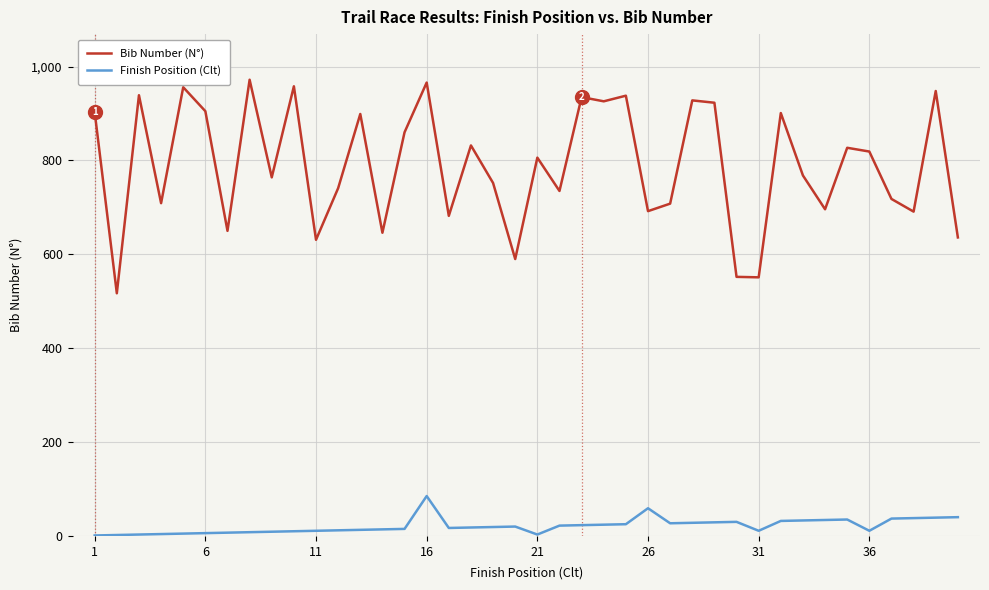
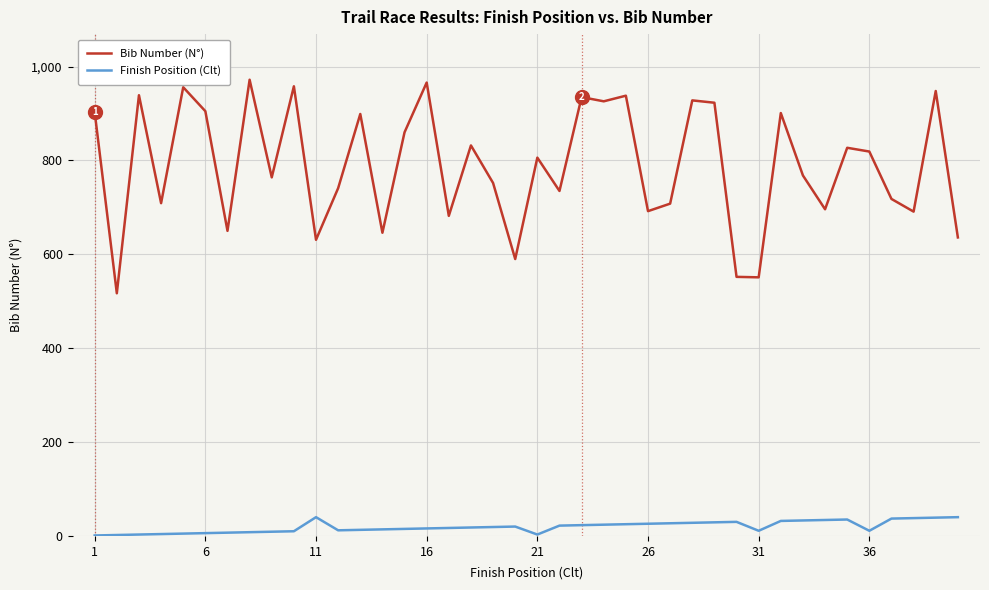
  {
    "Finish Position (Clt)": {
      "1": 0,
      "6": 10,
-     "11": 10,
-     "16": 90,
+     "11": 40,
+     "16": 20,
      "21": 0,
-     "26": 60,
+     "26": 30,
      "31": 10,
      "36": 10
    }
  }
